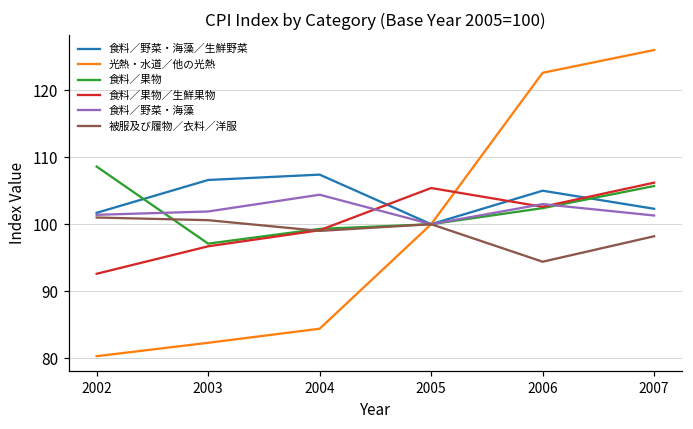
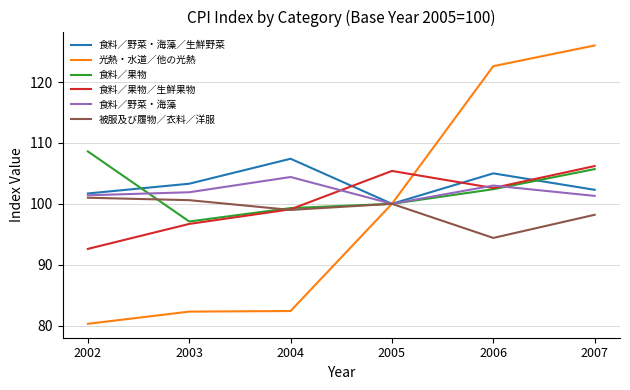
  {
    "食料／野菜・海藻／生鮮野菜": {
-     "2003": 107,
+     "2003": 103,
      "2004": 107,
      "2006": 105,
      "2007": 102
    },
    "光熱・水道／他の光熱": {
      "2002": 80,
      "2003": 82,
-     "2004": 84,
+     "2004": 82,
      "2006": 123,
      "2007": 126
    },
    "食料／果物": {
      "2002": 109,
      "2007": 106
    },
    "食料／果物／生鮮果物": {
      "2002": 93,
      "2005": 105,
      "2007": 106
    },
    "食料／野菜・海藻": {
      "2003": 102,
      "2004": 104,
      "2007": 101
    },
    "被服及び履物／衣料／洋服": {
      "2003": 101,
      "2006": 94,
      "2007": 98
    }
  }
